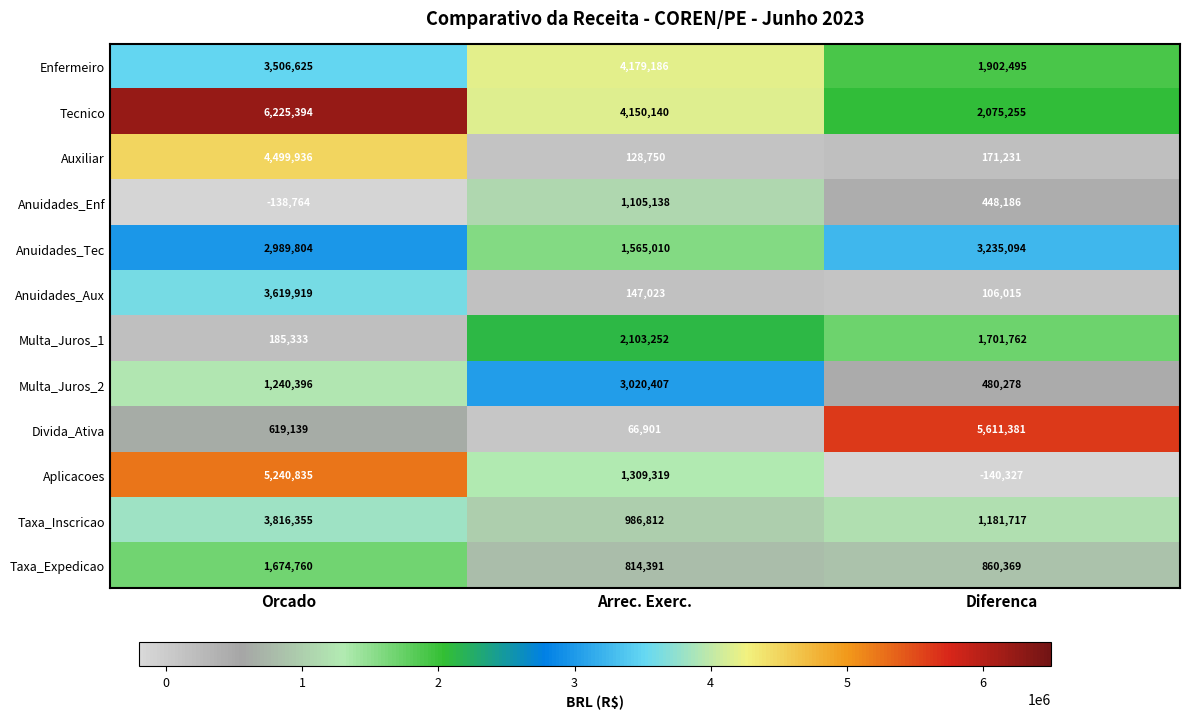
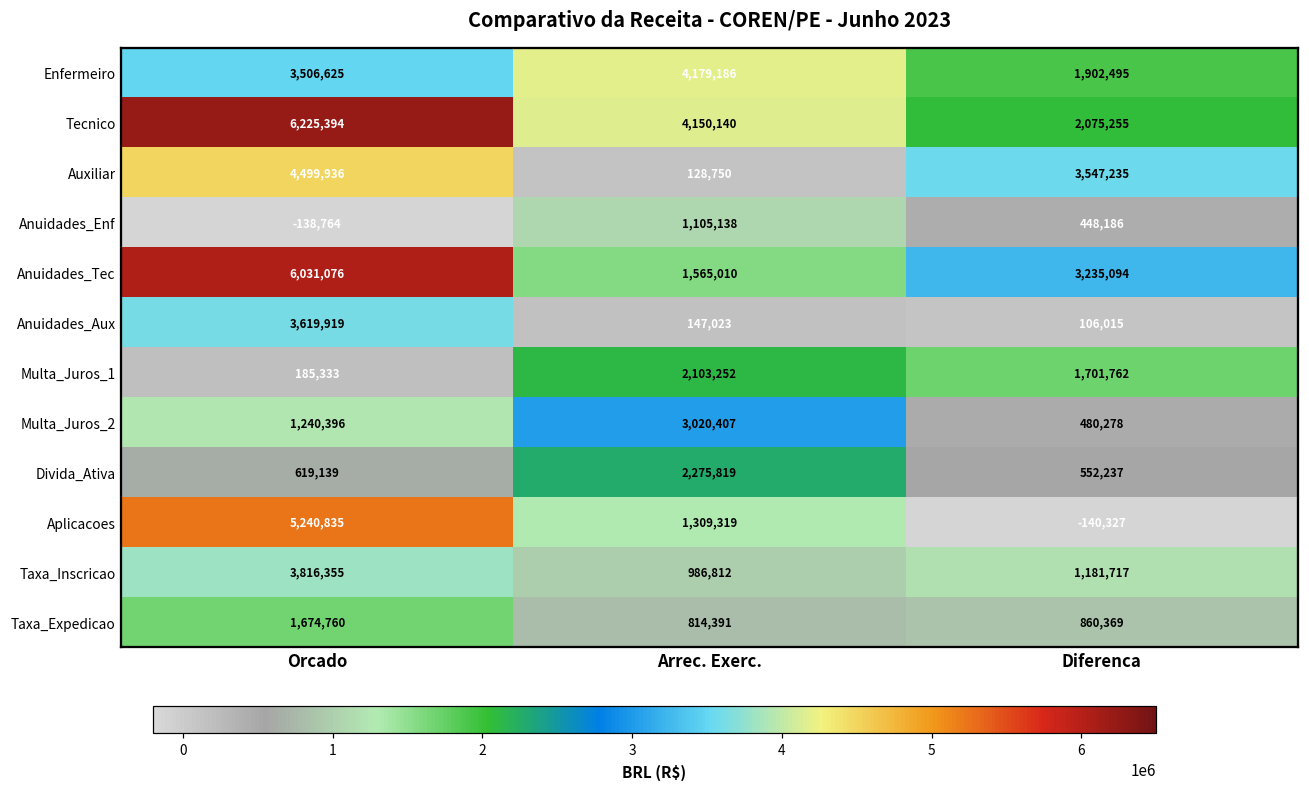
  {
    "Enfermeiro": {
      "Orcado": "3,506,625",
      "Arrec. Exerc.": "4,179,186",
      "Diferenca": "1,902,495"
    },
    "Tecnico": {
      "Orcado": "6,225,394",
      "Arrec. Exerc.": "4,150,140",
      "Diferenca": "2,075,255"
    },
    "Auxiliar": {
      "Orcado": "4,499,936",
      "Arrec. Exerc.": "128,750",
-     "Diferenca": "171,231"
+     "Diferenca": "3,547,235"
    },
    "Anuidades_Enf": {
      "Arrec. Exerc.": "1,105,138",
      "Diferenca": "448,186"
    },
    "Anuidades_Tec": {
-     "Orcado": "2,989,804",
+     "Orcado": "6,031,076",
      "Arrec. Exerc.": "1,565,010",
      "Diferenca": "3,235,094"
    },
    "Anuidades_Aux": {
      "Orcado": "3,619,919",
      "Arrec. Exerc.": "147,023",
      "Diferenca": "106,015"
    },
    "Multa_Juros_1": {
      "Orcado": "185,333",
      "Arrec. Exerc.": "2,103,252",
      "Diferenca": "1,701,762"
    },
    "Multa_Juros_2": {
      "Orcado": "1,240,396",
      "Arrec. Exerc.": "3,020,407",
      "Diferenca": "480,278"
    },
    "Divida_Ativa": {
      "Orcado": "619,139",
-     "Arrec. Exerc.": "66,901",
-     "Diferenca": "5,611,381"
+     "Arrec. Exerc.": "2,275,819",
+     "Diferenca": "552,237"
    },
    "Aplicacoes": {
      "Orcado": "5,240,835",
      "Arrec. Exerc.": "1,309,319"
    },
    "Taxa_Inscricao": {
      "Orcado": "3,816,355",
      "Arrec. Exerc.": "986,812",
      "Diferenca": "1,181,717"
    },
    "Taxa_Expedicao": {
      "Orcado": "1,674,760",
      "Arrec. Exerc.": "814,391",
      "Diferenca": "860,369"
    }
  }
